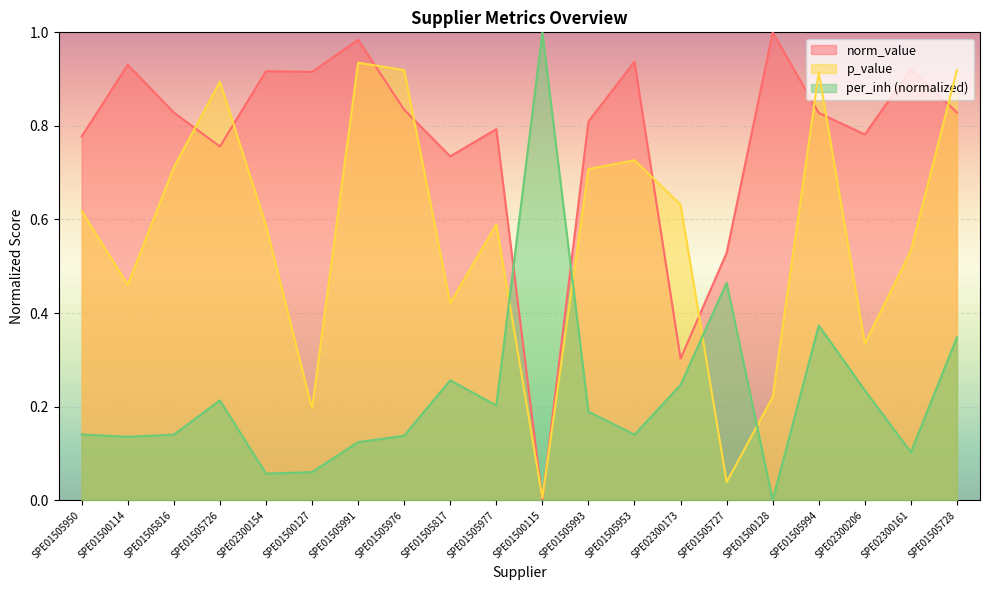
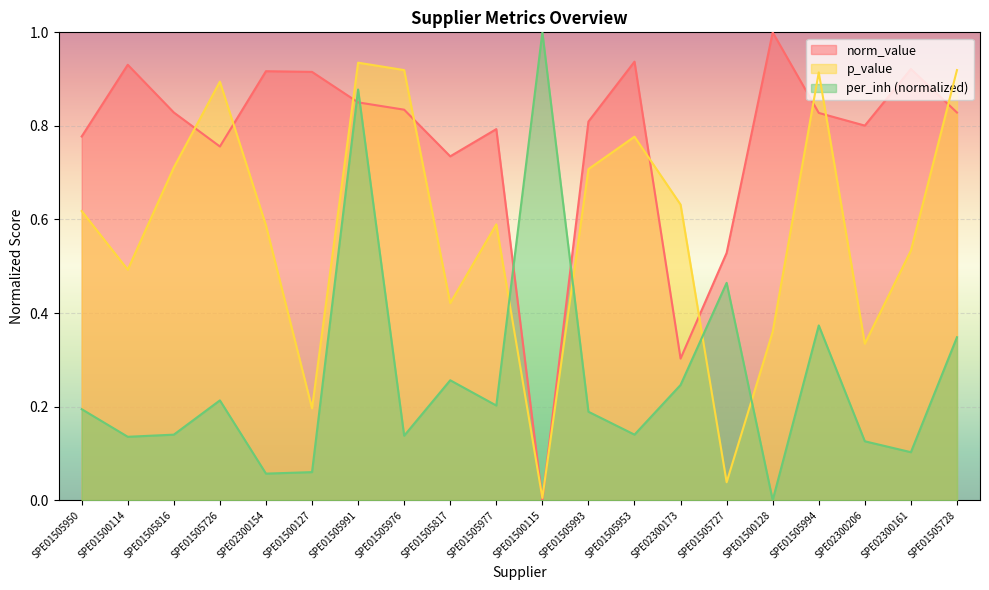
  {
    "norm_value": {
      "SPE01505950": 0.78,
      "SPE01500114": 0.93,
      "SPE01505816": 0.83,
      "SPE01505726": 0.76,
      "SPE02300154": 0.92,
      "SPE01500127": 0.92,
-     "SPE01505991": 0.98,
+     "SPE01505991": 0.85,
      "SPE01505976": 0.83,
      "SPE01505817": 0.73,
      "SPE01505977": 0.79,
      "SPE01505993": 0.81,
      "SPE01505953": 0.94,
      "SPE02300173": 0.30,
      "SPE01505727": 0.53,
      "SPE01500128": 1.00,
      "SPE01505994": 0.83,
-     "SPE02300206": 0.78,
+     "SPE02300206": 0.80,
      "SPE01505728": 0.83
    },
    "p_value": {
      "SPE01505950": 0.62,
-     "SPE01500114": 0.46,
+     "SPE01500114": 0.49,
      "SPE01505816": 0.71,
      "SPE01505726": 0.89,
      "SPE02300154": 0.59,
      "SPE01500127": 0.20,
      "SPE01505991": 0.94,
      "SPE01505976": 0.92,
      "SPE01505817": 0.42,
      "SPE01505977": 0.59,
      "SPE01505993": 0.71,
-     "SPE01505953": 0.73,
+     "SPE01505953": 0.78,
      "SPE02300173": 0.63,
      "SPE01505727": 0.04,
-     "SPE01500128": 0.22,
+     "SPE01500128": 0.36,
      "SPE02300206": 0.33,
      "SPE02300161": 0.53
    },
    "per_inh (normalized)": {
-     "SPE01505950": 0.14,
+     "SPE01505950": 0.19,
      "SPE01500114": 0.14,
      "SPE01505816": 0.14,
      "SPE01505726": 0.21,
      "SPE02300154": 0.06,
      "SPE01500127": 0.06,
-     "SPE01505991": 0.12,
+     "SPE01505991": 0.88,
      "SPE01505976": 0.14,
      "SPE01505817": 0.26,
      "SPE01505977": 0.20,
      "SPE01500115": 1.00,
      "SPE01505993": 0.19,
      "SPE01505953": 0.14,
      "SPE02300173": 0.25,
      "SPE01505727": 0.46,
      "SPE01500128": 0.00,
      "SPE01505994": 0.37,
-     "SPE02300206": 0.23,
+     "SPE02300206": 0.13,
      "SPE02300161": 0.10,
      "SPE01505728": 0.35
    }
  }
